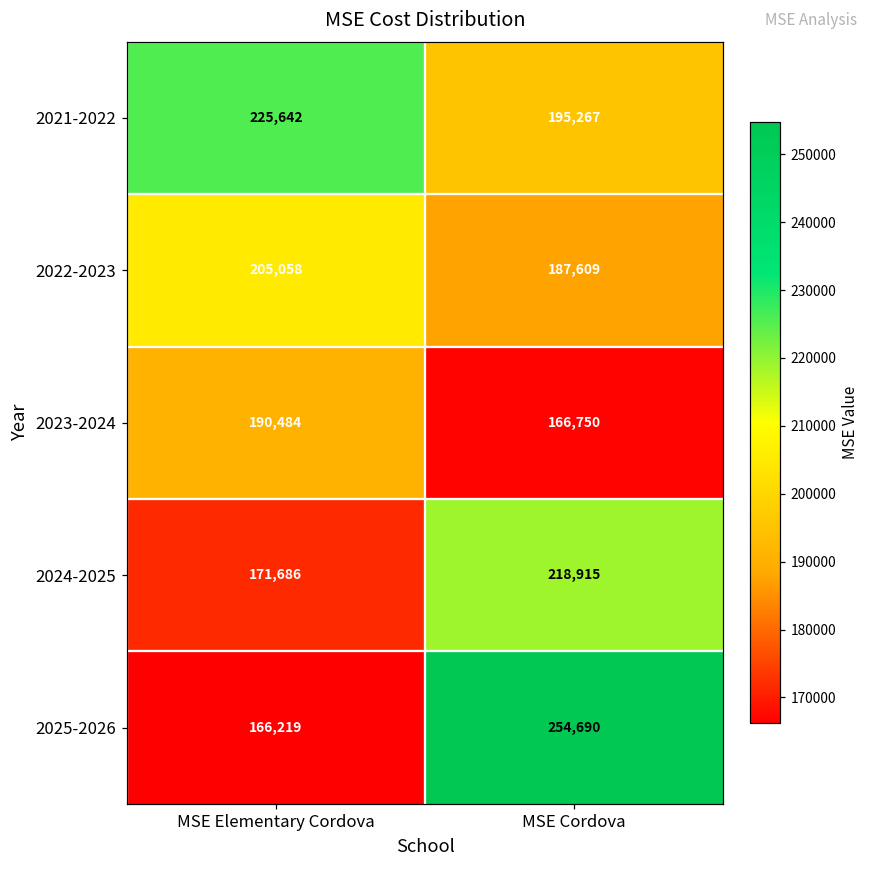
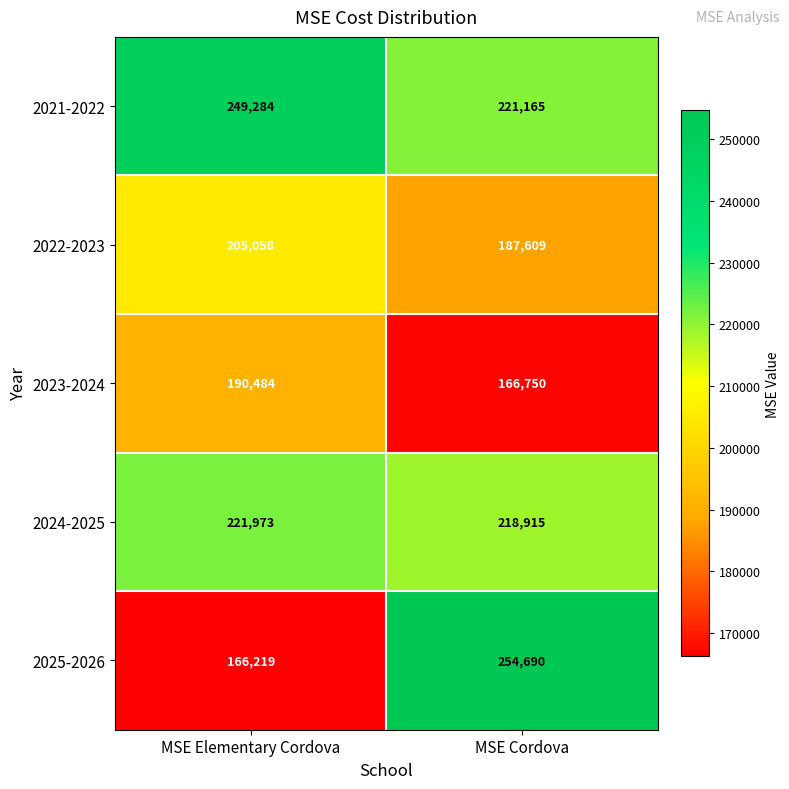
  {
    "2021-2022": {
-     "MSE Elementary Cordova": "225,642",
-     "MSE Cordova": "195,267"
+     "MSE Elementary Cordova": "249,284",
+     "MSE Cordova": "221,165"
    },
    "2022-2023": {
      "MSE Elementary Cordova": "205,058",
      "MSE Cordova": "187,609"
    },
    "2023-2024": {
      "MSE Elementary Cordova": "190,484",
      "MSE Cordova": "166,750"
    },
    "2024-2025": {
-     "MSE Elementary Cordova": "171,686",
+     "MSE Elementary Cordova": "221,973",
      "MSE Cordova": "218,915"
    },
    "2025-2026": {
      "MSE Elementary Cordova": "166,219",
      "MSE Cordova": "254,690"
    }
  }
